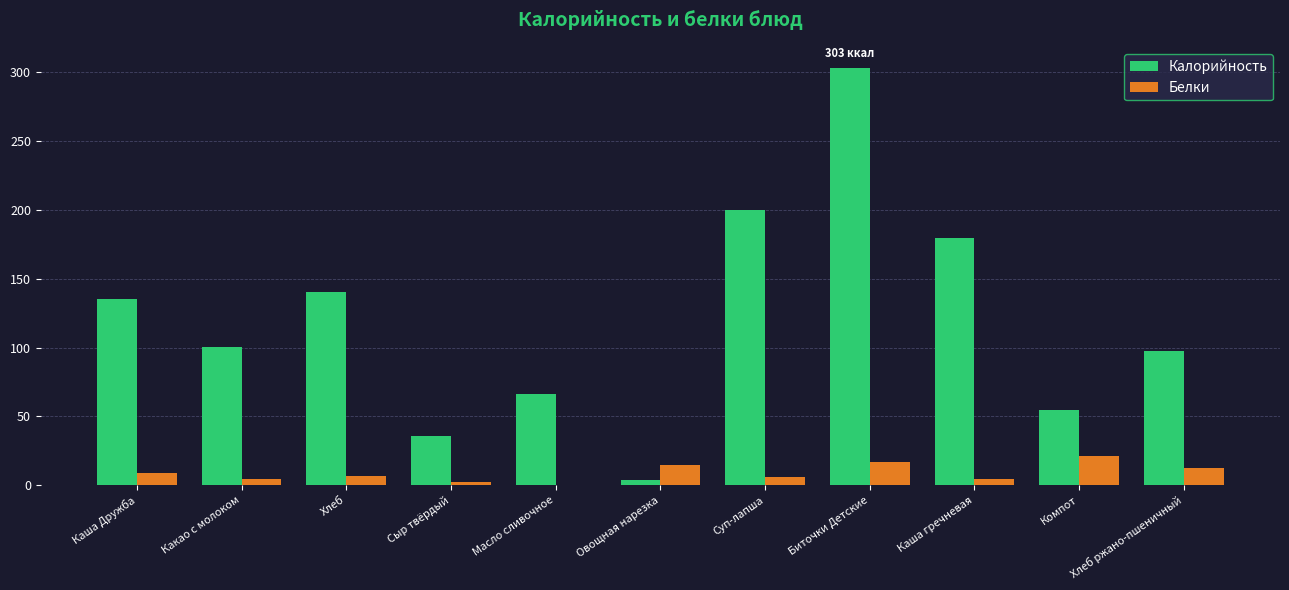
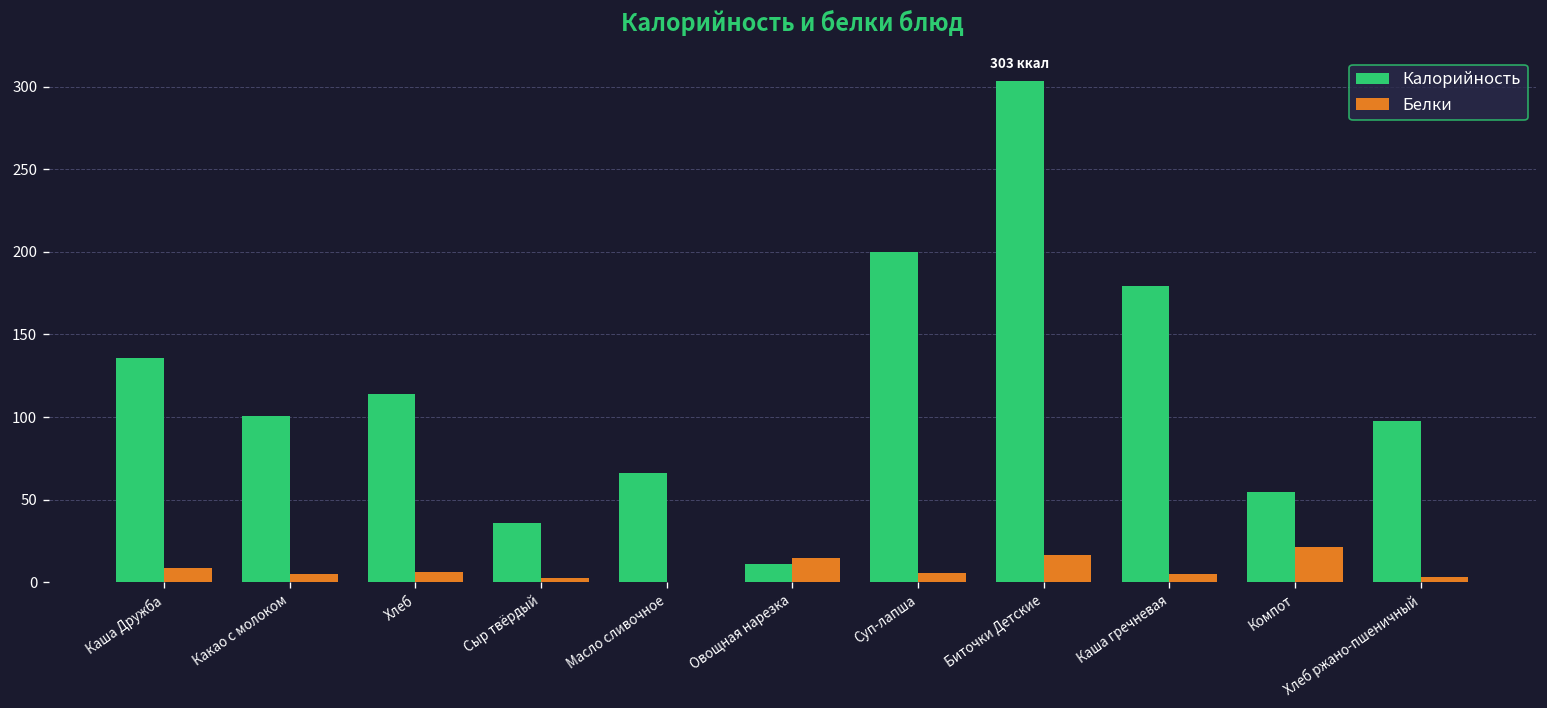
  {
    "Калорийность": {
      "Каша Дружба": 136,
      "Какао с молоком": 100,
-     "Хлеб": 140,
+     "Хлеб": 114,
      "Сыр твёрдый": 36,
      "Масло сливочное": 66,
-     "Овощная нарезка": 4,
+     "Овощная нарезка": 11,
      "Суп-лапша": 200,
      "Каша гречневая": 179,
      "Компот": 55,
      "Хлеб ржано-пшеничный": 98
    },
    "Белки": {
      "Каша Дружба": 9,
      "Какао с молоком": 5,
      "Хлеб": 6,
      "Сыр твёрдый": 2,
      "Овощная нарезка": 14,
      "Суп-лапша": 6,
      "Биточки Детские": 17,
      "Каша гречневая": 5,
      "Компот": 21,
-     "Хлеб ржано-пшеничный": 12
+     "Хлеб ржано-пшеничный": 3
    }
  }
